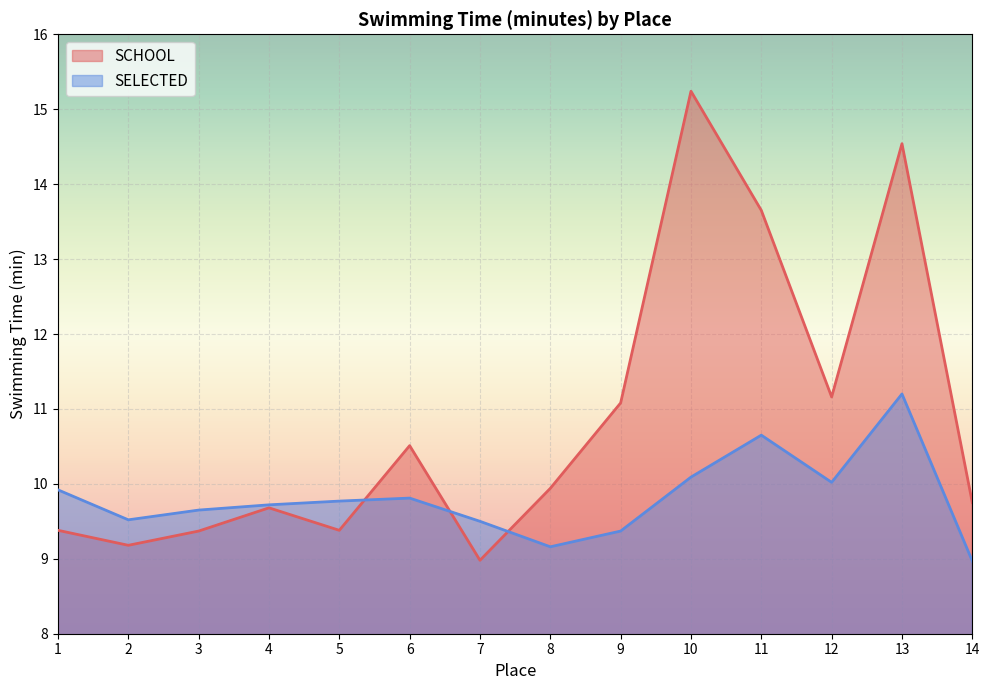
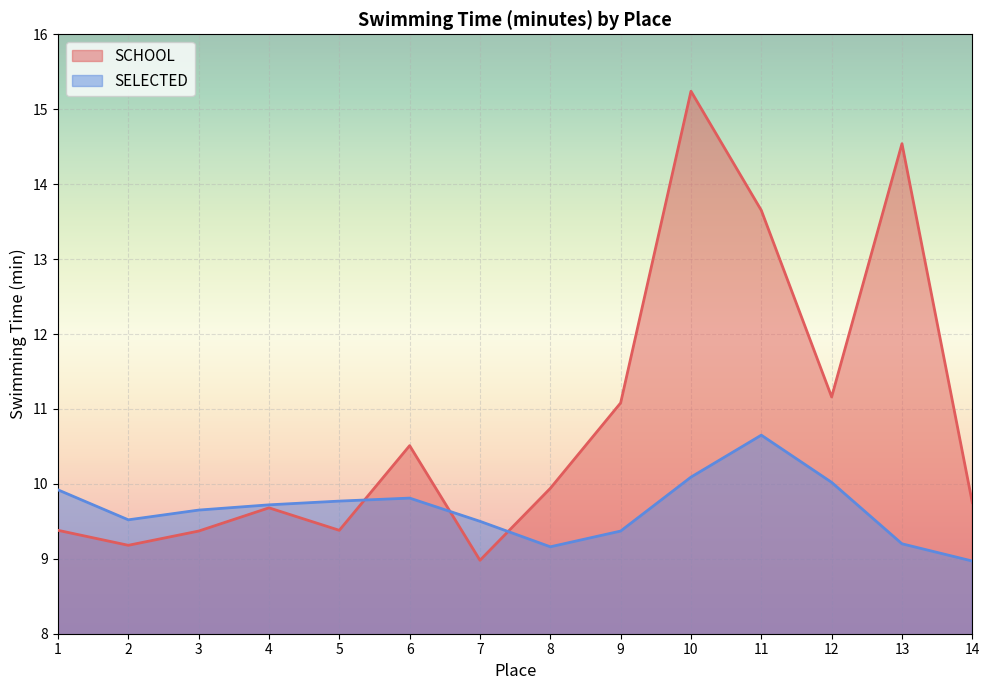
  {
    "SCHOOL": {
      "1": 9.4,
      "2": 9.2,
      "3": 9.4,
      "4": 9.7,
      "5": 9.4,
      "6": 10.5,
      "7": 9.0,
      "8": 9.9,
      "9": 11.1,
      "10": 15.2,
      "11": 13.7,
      "12": 11.2,
      "13": 14.5,
      "14": 9.8
    },
    "SELECTED": {
      "1": 9.9,
      "2": 9.5,
      "3": 9.7,
      "4": 9.7,
      "5": 9.8,
      "6": 9.8,
      "7": 9.5,
      "8": 9.2,
      "9": 9.4,
      "10": 10.1,
      "11": 10.7,
      "12": 10.0,
-     "13": 11.2,
+     "13": 9.2,
      "14": 9.0
    }
  }
